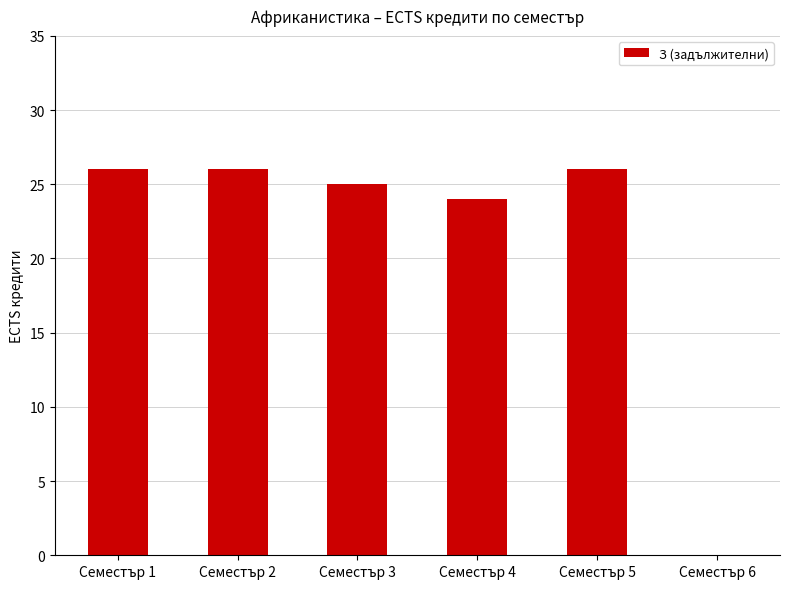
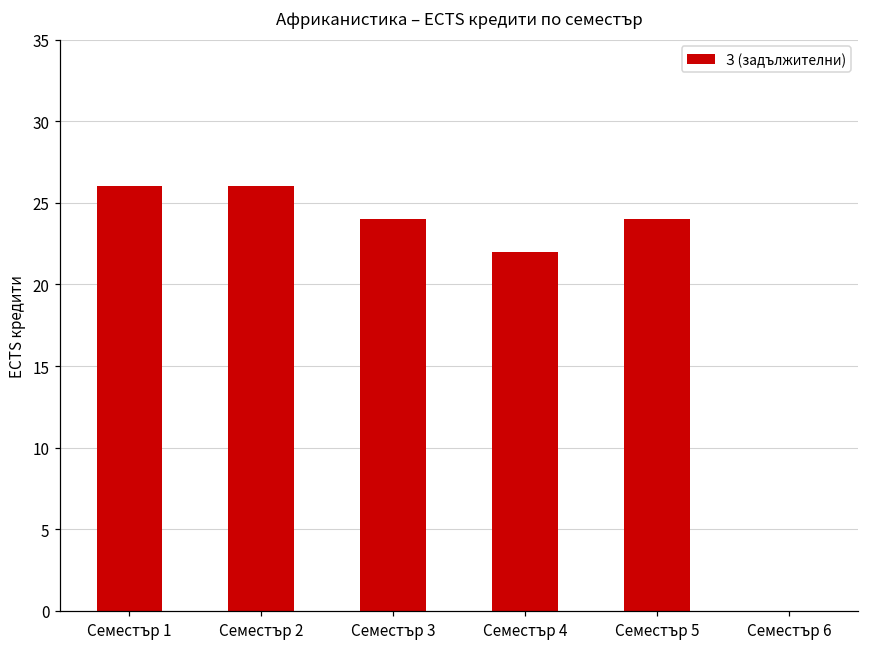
  {
    "Семестър 1": 26,
    "Семестър 2": 26,
-   "Семестър 3": 25,
-   "Семестър 4": 24,
-   "Семестър 5": 26,
+   "Семестър 3": 24,
+   "Семестър 4": 22,
+   "Семестър 5": 24,
    "Семестър 6": 0
  }
